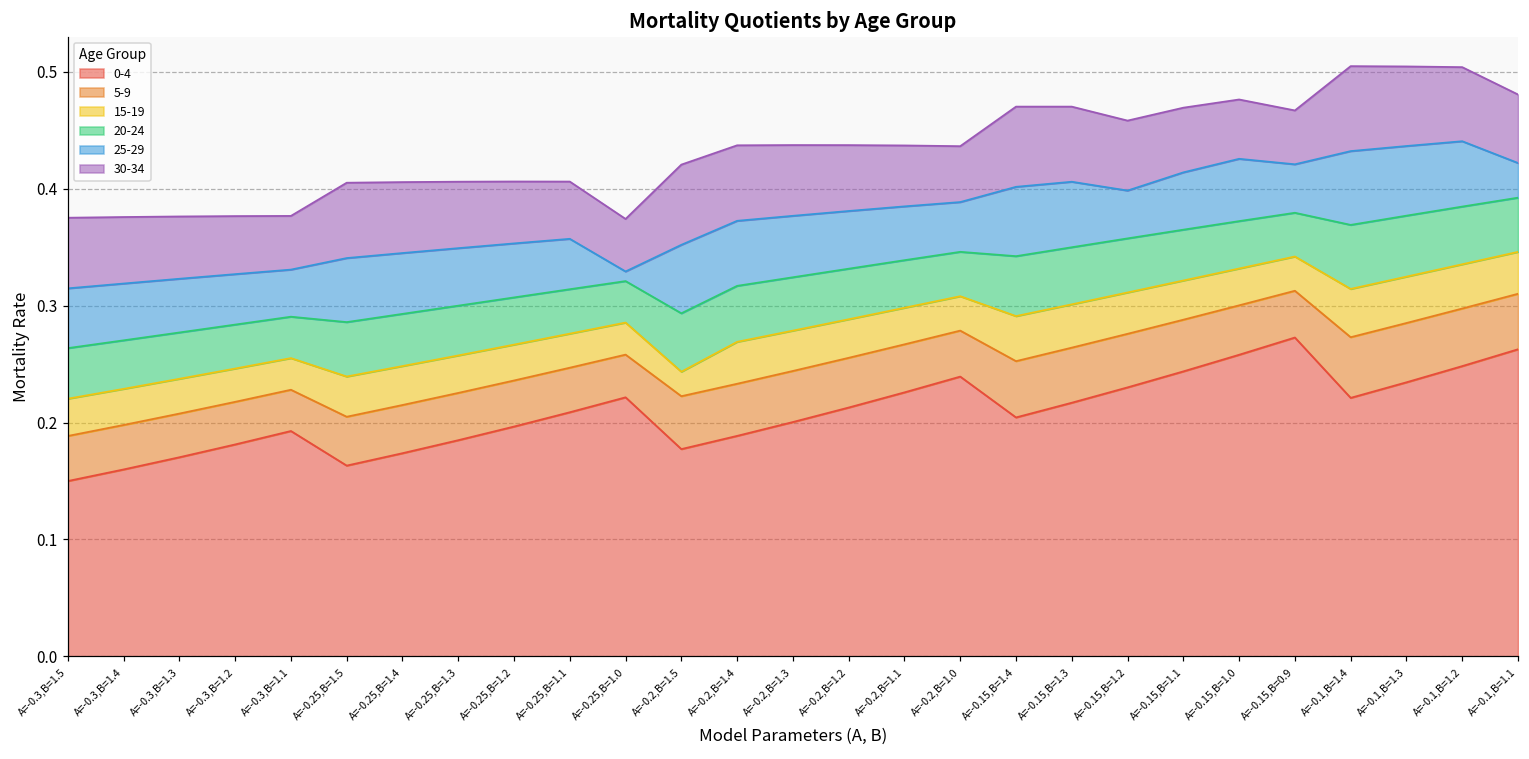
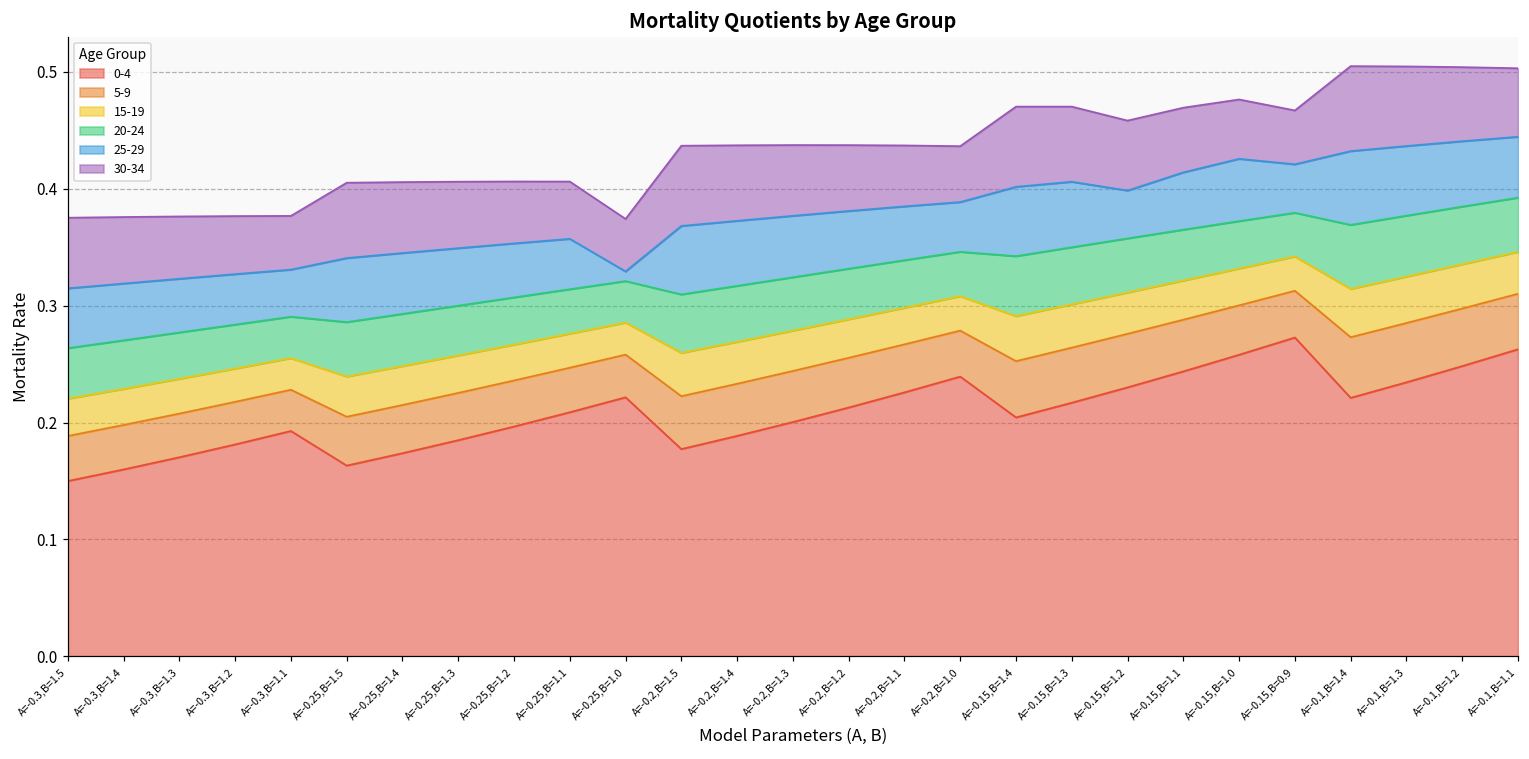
  {
    "15-19": {
      "A=-0.3,B=1.5": 0.032,
      "A=-0.3,B=1.4": 0.031,
      "A=-0.3,B=1.3": 0.030,
      "A=-0.3,B=1.2": 0.028,
      "A=-0.3,B=1.1": 0.027,
      "A=-0.25,B=1.5": 0.034,
      "A=-0.25,B=1.4": 0.033,
      "A=-0.25,B=1.3": 0.032,
      "A=-0.25,B=1.2": 0.031,
      "A=-0.25,B=1.1": 0.029,
      "A=-0.25,B=1.0": 0.027,
-     "A=-0.2,B=1.5": 0.021,
+     "A=-0.2,B=1.5": 0.037,
      "A=-0.2,B=1.4": 0.036,
      "A=-0.2,B=1.3": 0.034,
      "A=-0.2,B=1.2": 0.033,
      "A=-0.2,B=1.1": 0.031,
      "A=-0.2,B=1.0": 0.029,
      "A=-0.15,B=1.4": 0.039,
      "A=-0.15,B=1.3": 0.037,
      "A=-0.15,B=1.2": 0.035,
      "A=-0.15,B=1.1": 0.034,
      "A=-0.15,B=1.0": 0.031,
      "A=-0.15,B=0.9": 0.029,
      "A=-0.1,B=1.4": 0.041,
      "A=-0.1,B=1.3": 0.040,
      "A=-0.1,B=1.2": 0.038,
      "A=-0.1,B=1.1": 0.036
    },
    "20-24": {
      "A=-0.3,B=1.5": 0.043,
      "A=-0.3,B=1.4": 0.042,
      "A=-0.3,B=1.3": 0.040,
      "A=-0.3,B=1.2": 0.038,
      "A=-0.3,B=1.1": 0.035,
      "A=-0.25,B=1.5": 0.047,
      "A=-0.25,B=1.4": 0.045,
      "A=-0.25,B=1.3": 0.043,
      "A=-0.25,B=1.2": 0.040,
      "A=-0.25,B=1.1": 0.038,
      "A=-0.25,B=1.0": 0.035,
      "A=-0.2,B=1.5": 0.050,
      "A=-0.2,B=1.4": 0.048,
      "A=-0.2,B=1.3": 0.046,
      "A=-0.2,B=1.2": 0.043,
      "A=-0.2,B=1.1": 0.041,
      "A=-0.2,B=1.0": 0.038,
      "A=-0.15,B=1.4": 0.051,
      "A=-0.15,B=1.3": 0.049,
      "A=-0.15,B=1.2": 0.046,
      "A=-0.15,B=1.1": 0.043,
      "A=-0.15,B=1.0": 0.041,
      "A=-0.15,B=0.9": 0.037,
      "A=-0.1,B=1.4": 0.055,
      "A=-0.1,B=1.3": 0.052,
      "A=-0.1,B=1.2": 0.049,
      "A=-0.1,B=1.1": 0.046
    },
    "25-29": {
      "A=-0.3,B=1.5": 0.051,
      "A=-0.3,B=1.4": 0.049,
      "A=-0.3,B=1.3": 0.046,
      "A=-0.3,B=1.2": 0.043,
      "A=-0.3,B=1.1": 0.040,
      "A=-0.25,B=1.5": 0.055,
      "A=-0.25,B=1.4": 0.052,
      "A=-0.25,B=1.3": 0.049,
      "A=-0.25,B=1.2": 0.046,
      "A=-0.25,B=1.1": 0.043,
      "A=-0.25,B=1.0": 0.008,
      "A=-0.2,B=1.5": 0.059,
      "A=-0.2,B=1.4": 0.056,
      "A=-0.2,B=1.3": 0.053,
      "A=-0.2,B=1.2": 0.049,
      "A=-0.2,B=1.1": 0.046,
      "A=-0.2,B=1.0": 0.043,
      "A=-0.15,B=1.4": 0.059,
      "A=-0.15,B=1.3": 0.056,
      "A=-0.15,B=1.2": 0.041,
      "A=-0.15,B=1.1": 0.049,
      "A=-0.15,B=1.0": 0.053,
      "A=-0.15,B=0.9": 0.041,
      "A=-0.1,B=1.4": 0.063,
      "A=-0.1,B=1.3": 0.060,
      "A=-0.1,B=1.2": 0.056,
-     "A=-0.1,B=1.1": 0.030
+     "A=-0.1,B=1.1": 0.052
    },
    "30-34": {
      "A=-0.3,B=1.5": 0.060,
      "A=-0.3,B=1.4": 0.057,
      "A=-0.3,B=1.3": 0.053,
      "A=-0.3,B=1.2": 0.050,
      "A=-0.3,B=1.1": 0.046,
      "A=-0.25,B=1.5": 0.064,
      "A=-0.25,B=1.4": 0.061,
      "A=-0.25,B=1.3": 0.057,
      "A=-0.25,B=1.2": 0.053,
      "A=-0.25,B=1.1": 0.049,
      "A=-0.25,B=1.0": 0.045,
      "A=-0.2,B=1.5": 0.069,
      "A=-0.2,B=1.4": 0.065,
      "A=-0.2,B=1.3": 0.061,
      "A=-0.2,B=1.2": 0.056,
      "A=-0.2,B=1.1": 0.052,
      "A=-0.2,B=1.0": 0.048,
      "A=-0.15,B=1.4": 0.069,
      "A=-0.15,B=1.3": 0.064,
      "A=-0.15,B=1.2": 0.060,
      "A=-0.15,B=1.1": 0.055,
      "A=-0.15,B=1.0": 0.051,
      "A=-0.15,B=0.9": 0.046,
      "A=-0.1,B=1.4": 0.073,
      "A=-0.1,B=1.3": 0.068,
      "A=-0.1,B=1.2": 0.063,
      "A=-0.1,B=1.1": 0.059
    }
  }
